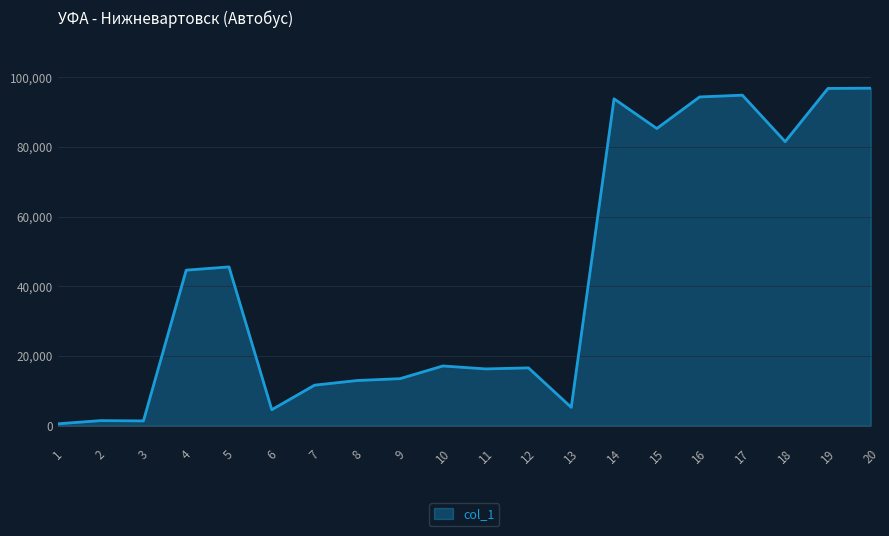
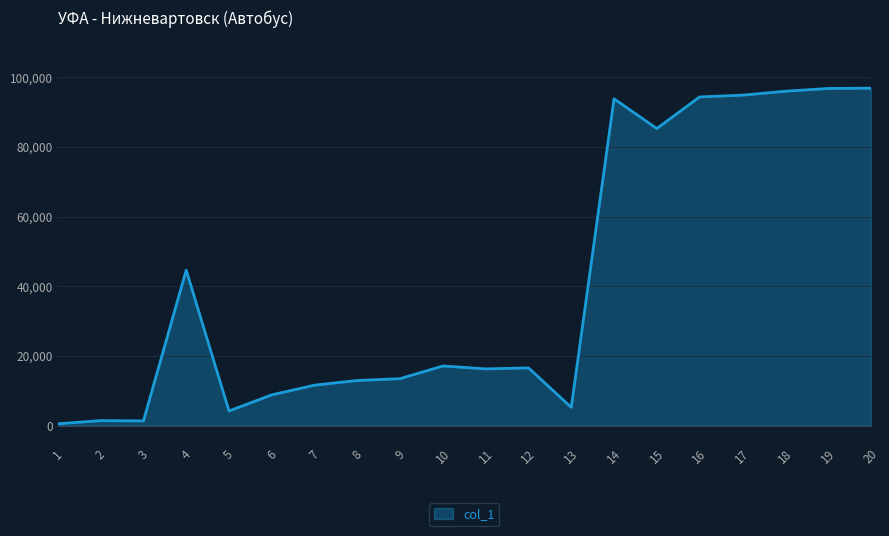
  {
    "1": "1,000",
    "2": "1,000",
    "3": "1,000",
    "4": "45,000",
-   "5": "46,000",
-   "6": "5,000",
+   "5": "4,000",
+   "6": "9,000",
    "7": "12,000",
    "8": "13,000",
    "9": "13,000",
    "10": "17,000",
    "11": "16,000",
    "12": "17,000",
    "13": "5,000",
    "14": "94,000",
    "15": "85,000",
    "16": "94,000",
    "17": "95,000",
-   "18": "82,000",
+   "18": "96,000",
    "19": "97,000",
    "20": "97,000"
  }
